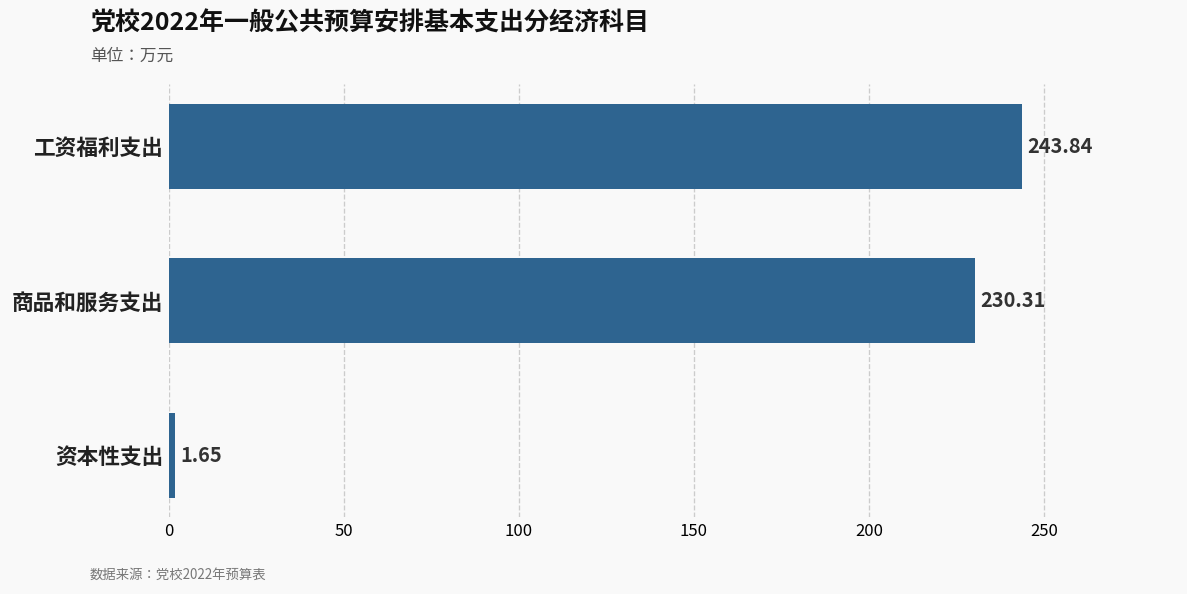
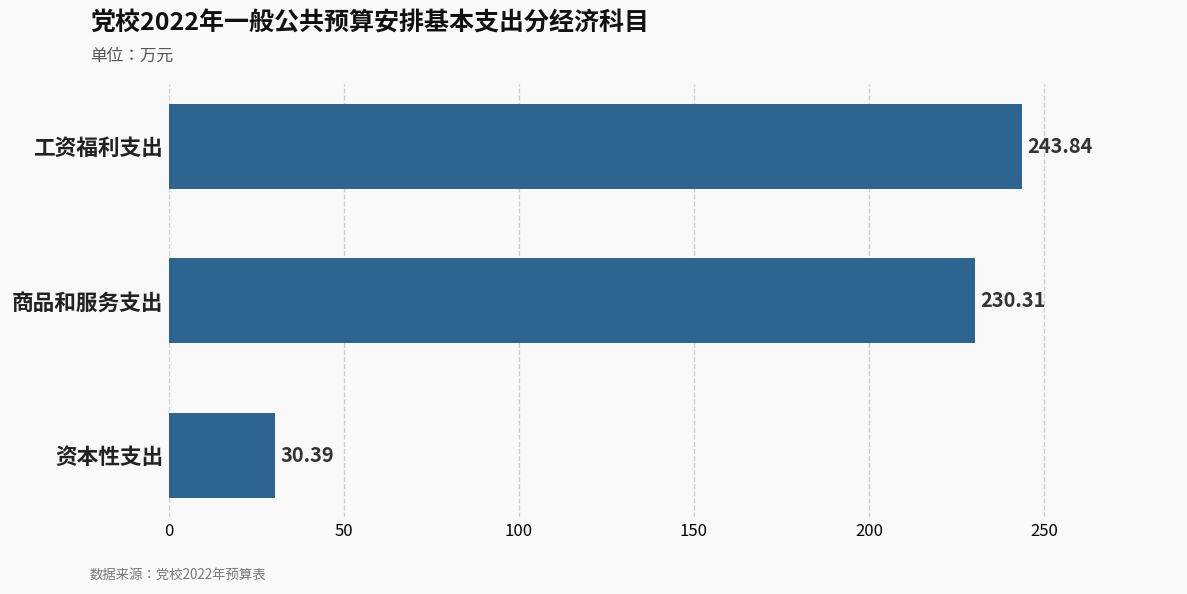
  {
    "工资福利支出": 243.84,
    "商品和服务支出": 230.31,
-   "资本性支出": 1.65
+   "资本性支出": 30.39
  }
